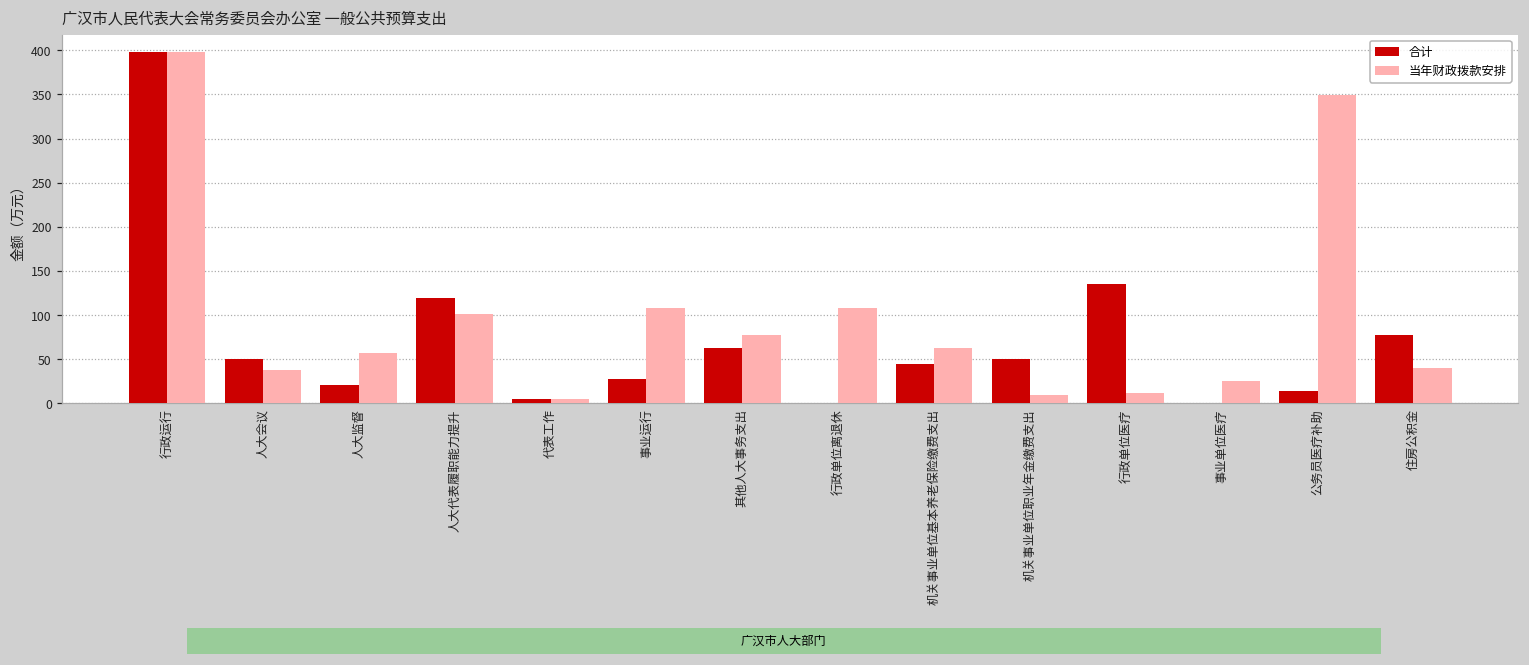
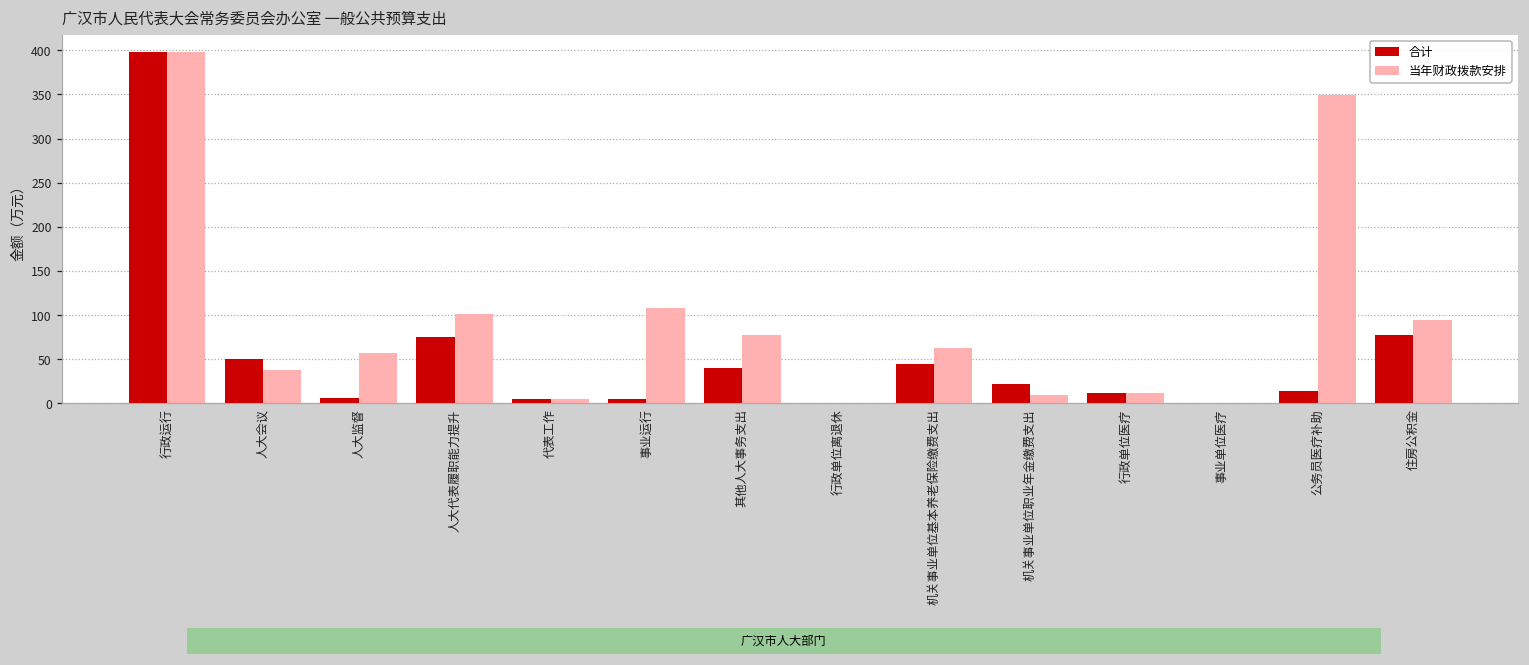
  {
    "合计": {
      "行政运行": 400,
      "人大会议": 50,
-     "人大监督": 20,
-     "人大代表履职能力提升": 120,
+     "人大监督": 10,
+     "人大代表履职能力提升": 80,
      "代表工作": 10,
-     "事业运行": 30,
-     "其他人大事务支出": 60,
+     "事业运行": 10,
+     "其他人大事务支出": 40,
      "机关事业单位基本养老保险缴费支出": 40,
-     "机关事业单位职业年金缴费支出": 50,
-     "行政单位医疗": 130,
+     "机关事业单位职业年金缴费支出": 20,
+     "行政单位医疗": 10,
      "公务员医疗补助": 10,
      "住房公积金": 80
    },
    "当年财政拨款安排": {
      "行政运行": 400,
      "人大会议": 40,
      "人大监督": 60,
      "人大代表履职能力提升": 100,
      "代表工作": 10,
      "事业运行": 110,
      "其他人大事务支出": 80,
-     "行政单位离退休": 110,
+     "行政单位离退休": 0,
      "机关事业单位基本养老保险缴费支出": 60,
      "机关事业单位职业年金缴费支出": 10,
      "行政单位医疗": 10,
-     "事业单位医疗": 20,
+     "事业单位医疗": 0,
      "公务员医疗补助": 350,
-     "住房公积金": 40
+     "住房公积金": 90
    }
  }
